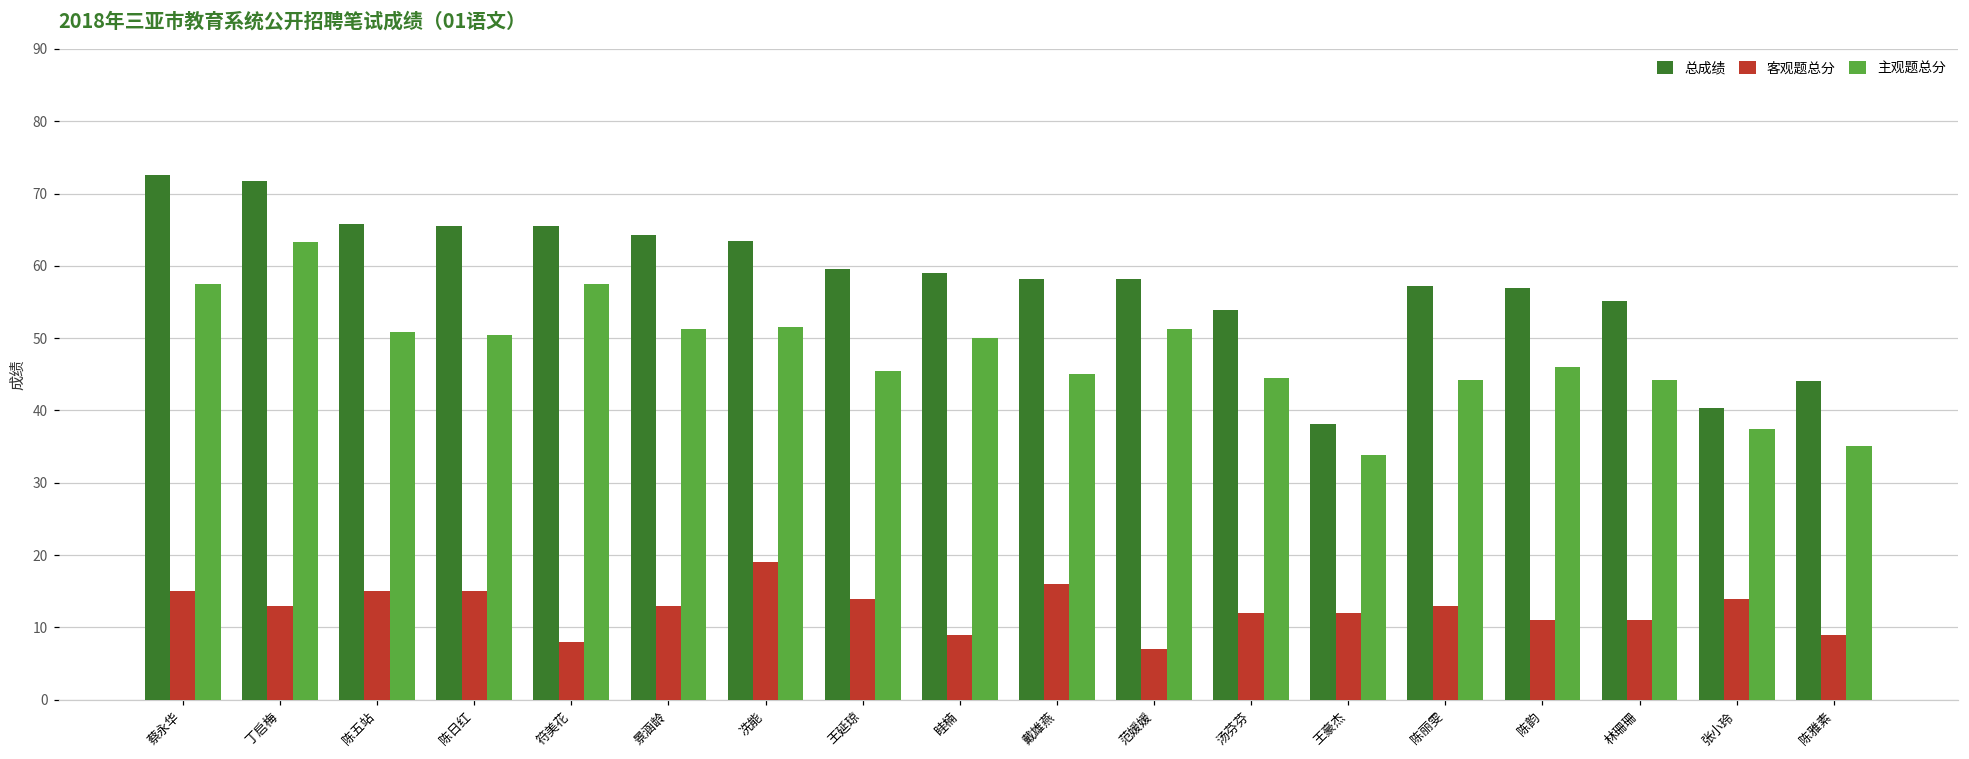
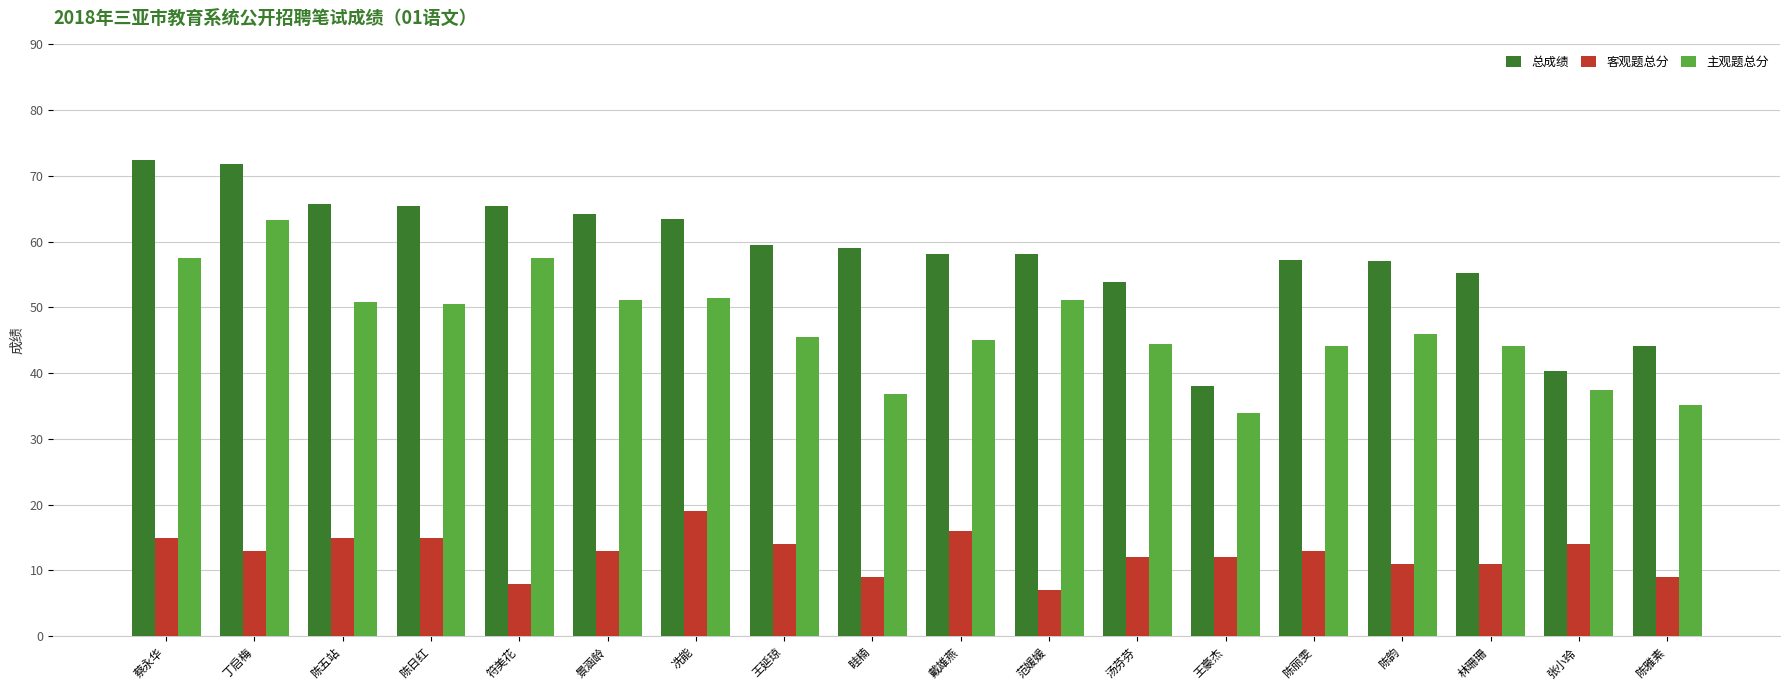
  {
    "总成绩": {
      "蔡永华": 73,
      "丁启梅": 72,
      "陈五站": 66,
      "陈日红": 66,
      "符美花": 66,
      "景涵龄": 64,
      "冼能": 64,
      "王延琼": 60,
      "眭楠": 59,
      "戴雄燕": 58,
      "范媛媛": 58,
      "汤芬芬": 54,
      "王豪杰": 38,
      "陈丽雯": 57,
      "陈韵": 57,
      "林珊珊": 55,
      "张小玲": 40,
      "陈雅素": 44
    },
    "客观题总分": {
      "蔡永华": 15,
      "丁启梅": 13,
      "陈五站": 15,
      "陈日红": 15,
      "符美花": 8,
      "景涵龄": 13,
      "冼能": 19,
      "王延琼": 14,
      "眭楠": 9,
      "戴雄燕": 16,
      "范媛媛": 7,
      "汤芬芬": 12,
      "王豪杰": 12,
      "陈丽雯": 13,
      "陈韵": 11,
      "林珊珊": 11,
      "张小玲": 14,
      "陈雅素": 9
    },
    "主观题总分": {
      "蔡永华": 58,
      "丁启梅": 63,
      "陈五站": 51,
      "陈日红": 51,
      "符美花": 58,
      "景涵龄": 51,
      "冼能": 52,
      "王延琼": 46,
-     "眭楠": 50,
+     "眭楠": 37,
      "戴雄燕": 45,
      "范媛媛": 51,
      "汤芬芬": 45,
      "王豪杰": 34,
      "陈丽雯": 44,
      "陈韵": 46,
      "林珊珊": 44,
      "张小玲": 37,
      "陈雅素": 35
    }
  }
